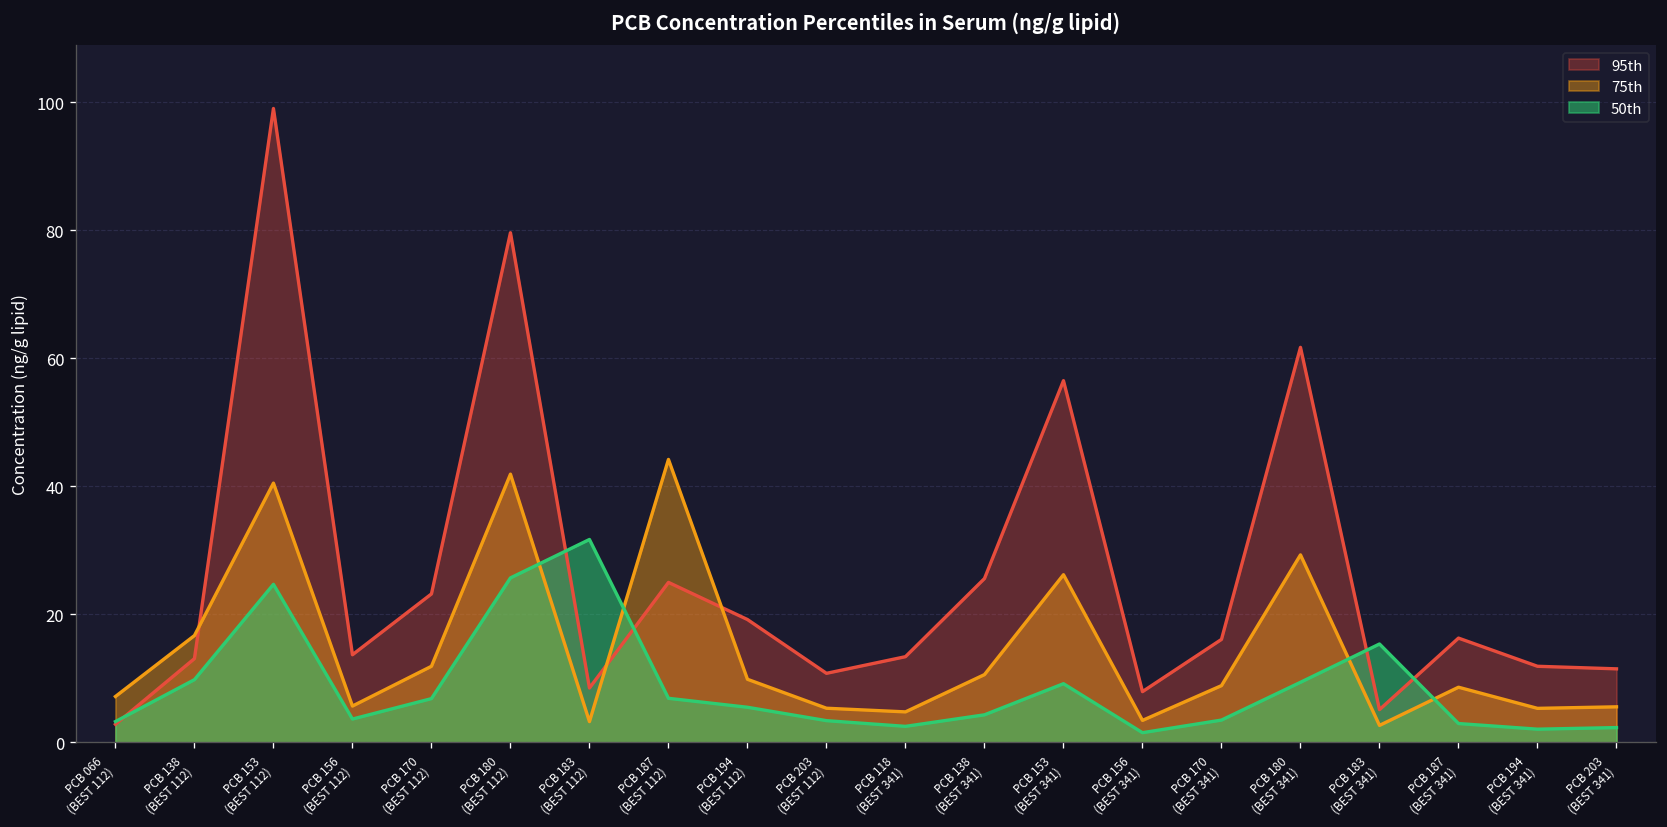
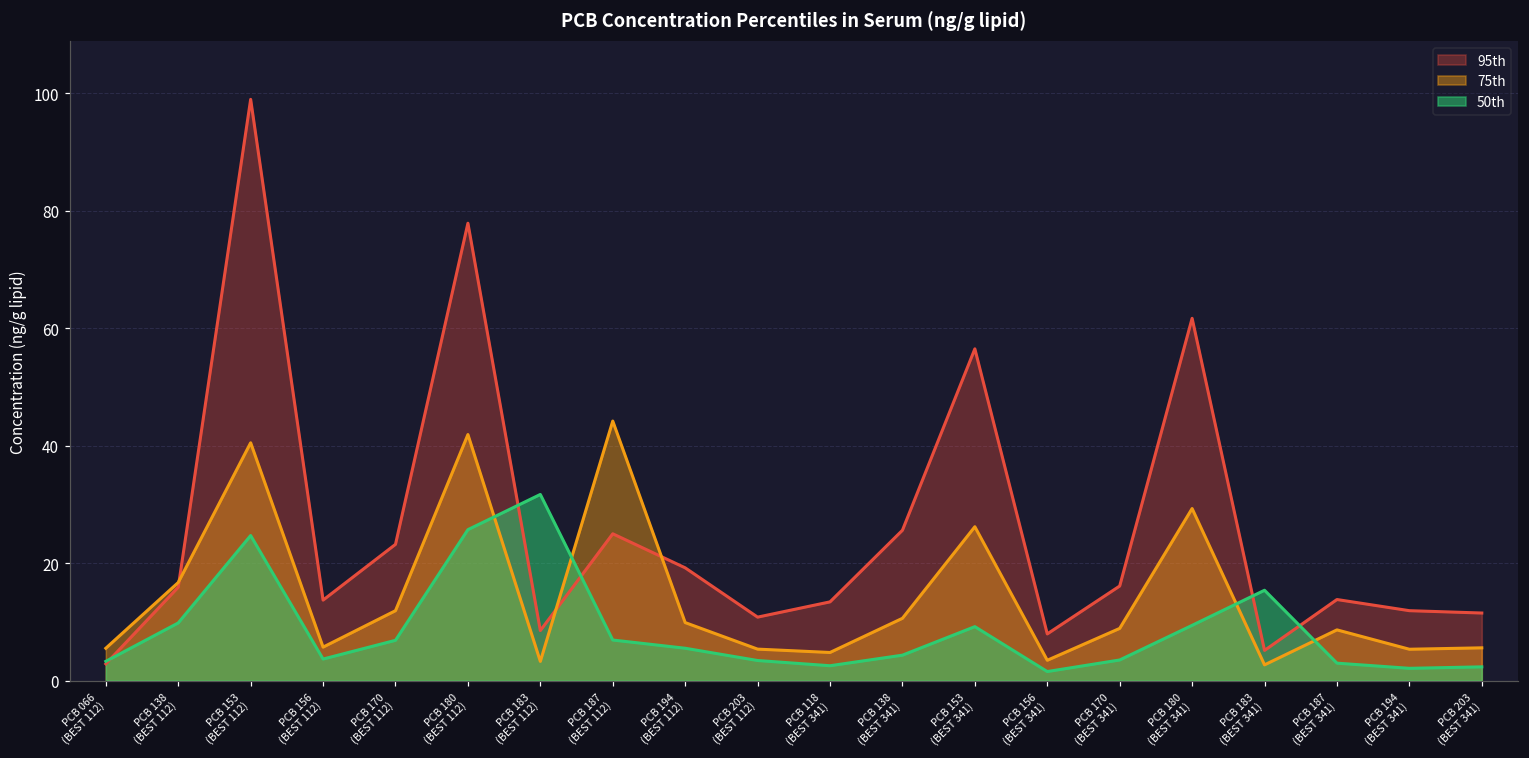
  {
    "95th": {
-     "PCB 138 (BEST 112)": 13,
+     "PCB 138 (BEST 112)": 16,
      "PCB 153 (BEST 112)": 99,
      "PCB 156 (BEST 112)": 14,
      "PCB 170 (BEST 112)": 23,
-     "PCB 180 (BEST 112)": 80,
+     "PCB 180 (BEST 112)": 78,
      "PCB 183 (BEST 112)": 9,
      "PCB 187 (BEST 112)": 25,
      "PCB 194 (BEST 112)": 19,
      "PCB 203 (BEST 112)": 11,
      "PCB 118 (BEST 341)": 13,
      "PCB 138 (BEST 341)": 26,
      "PCB 153 (BEST 341)": 57,
      "PCB 156 (BEST 341)": 8,
      "PCB 170 (BEST 341)": 16,
      "PCB 180 (BEST 341)": 62,
      "PCB 183 (BEST 341)": 5,
-     "PCB 187 (BEST 341)": 16,
+     "PCB 187 (BEST 341)": 14,
      "PCB 194 (BEST 341)": 12,
      "PCB 203 (BEST 341)": 12
    },
    "75th": {
-     "PCB 066 (BEST 112)": 7,
+     "PCB 066 (BEST 112)": 6,
      "PCB 138 (BEST 112)": 17,
      "PCB 153 (BEST 112)": 41,
      "PCB 156 (BEST 112)": 6,
      "PCB 170 (BEST 112)": 12,
      "PCB 180 (BEST 112)": 42,
      "PCB 183 (BEST 112)": 3,
      "PCB 187 (BEST 112)": 44,
      "PCB 194 (BEST 112)": 10,
      "PCB 203 (BEST 112)": 5,
      "PCB 118 (BEST 341)": 5,
      "PCB 138 (BEST 341)": 11,
      "PCB 153 (BEST 341)": 26,
      "PCB 156 (BEST 341)": 3,
      "PCB 170 (BEST 341)": 9,
      "PCB 180 (BEST 341)": 29,
      "PCB 183 (BEST 341)": 3,
      "PCB 187 (BEST 341)": 9,
      "PCB 194 (BEST 341)": 5,
      "PCB 203 (BEST 341)": 6
    },
    "50th": {
      "PCB 138 (BEST 112)": 10,
      "PCB 153 (BEST 112)": 25,
      "PCB 156 (BEST 112)": 4,
      "PCB 170 (BEST 112)": 7,
      "PCB 180 (BEST 112)": 26,
      "PCB 183 (BEST 112)": 32,
      "PCB 187 (BEST 112)": 7,
      "PCB 194 (BEST 112)": 6,
      "PCB 203 (BEST 112)": 3,
      "PCB 118 (BEST 341)": 3,
      "PCB 138 (BEST 341)": 4,
      "PCB 153 (BEST 341)": 9,
      "PCB 156 (BEST 341)": 2,
      "PCB 170 (BEST 341)": 4,
      "PCB 180 (BEST 341)": 9,
      "PCB 183 (BEST 341)": 15,
      "PCB 187 (BEST 341)": 3,
      "PCB 194 (BEST 341)": 2,
      "PCB 203 (BEST 341)": 2
    }
  }
